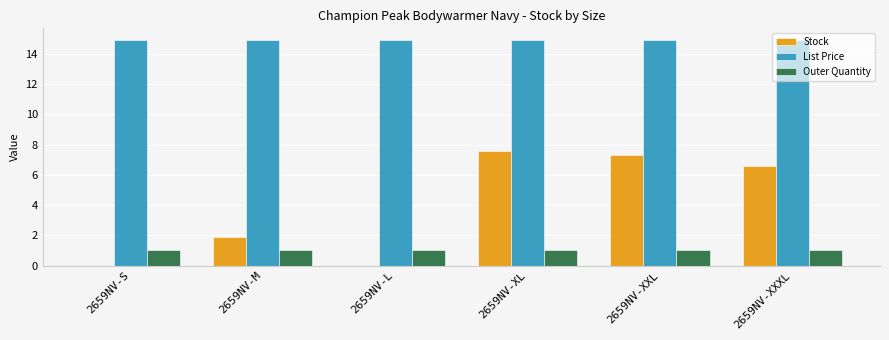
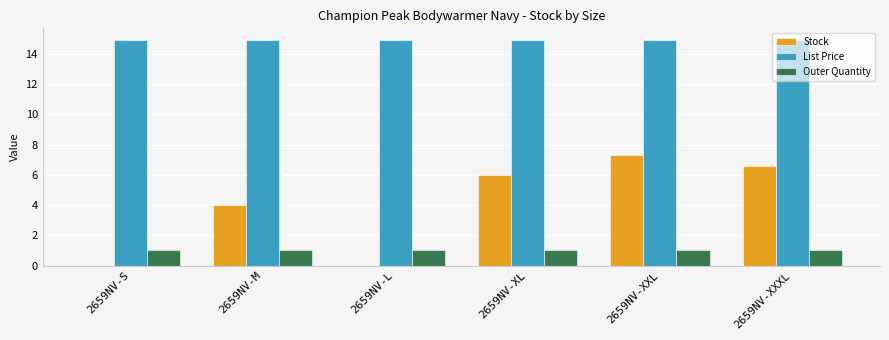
  {
    "Stock": {
      "2659NV-S": 0.0,
-     "2659NV-M": 1.9,
+     "2659NV-M": 4.0,
      "2659NV-L": 0.0,
-     "2659NV-XL": 7.6,
+     "2659NV-XL": 6.0,
      "2659NV-XXL": 7.3,
      "2659NV-XXXL": 6.6
    },
    "List Price": {
      "2659NV-S": 15.0,
      "2659NV-M": 15.0,
      "2659NV-L": 15.0,
      "2659NV-XL": 15.0,
      "2659NV-XXL": 15.0
    },
    "Outer Quantity": {
      "2659NV-S": 1.0,
      "2659NV-M": 1.0,
      "2659NV-L": 1.0,
      "2659NV-XL": 1.0,
      "2659NV-XXL": 1.0,
      "2659NV-XXXL": 1.0
    }
  }
